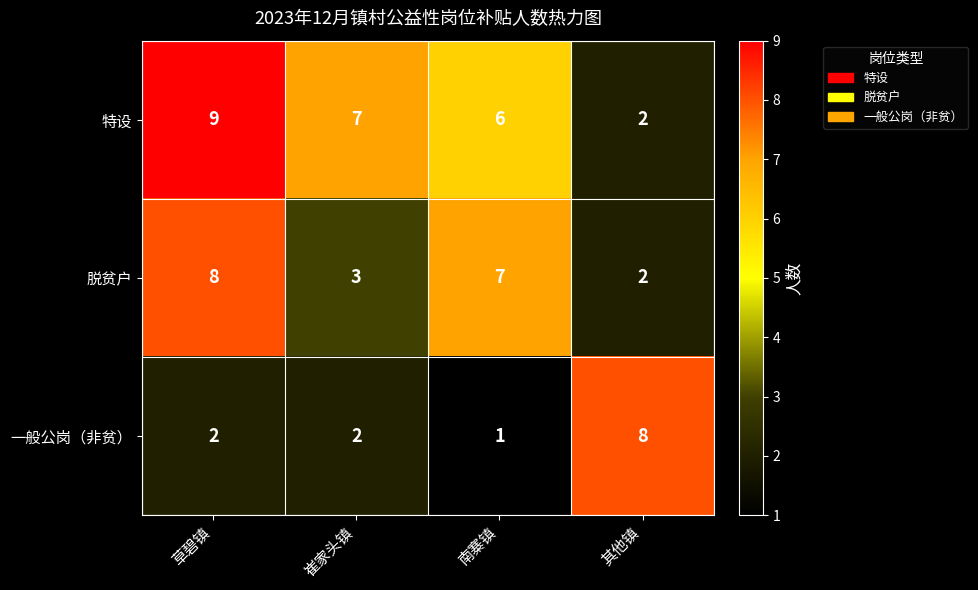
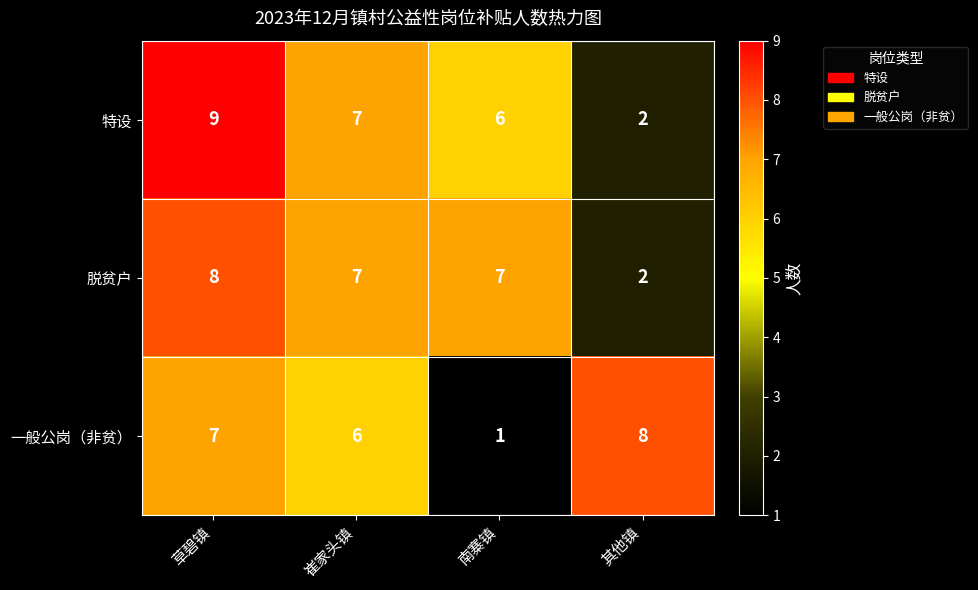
  {
    "特设": {
      "草碧镇": 9,
      "崔家头镇": 7,
      "南寨镇": 6,
      "其他镇": 2
    },
    "脱贫户": {
      "草碧镇": 8,
-     "崔家头镇": 3,
+     "崔家头镇": 7,
      "南寨镇": 7,
      "其他镇": 2
    },
    "一般公岗（非贫）": {
-     "草碧镇": 2,
-     "崔家头镇": 2,
+     "草碧镇": 7,
+     "崔家头镇": 6,
      "南寨镇": 1,
      "其他镇": 8
    }
  }
